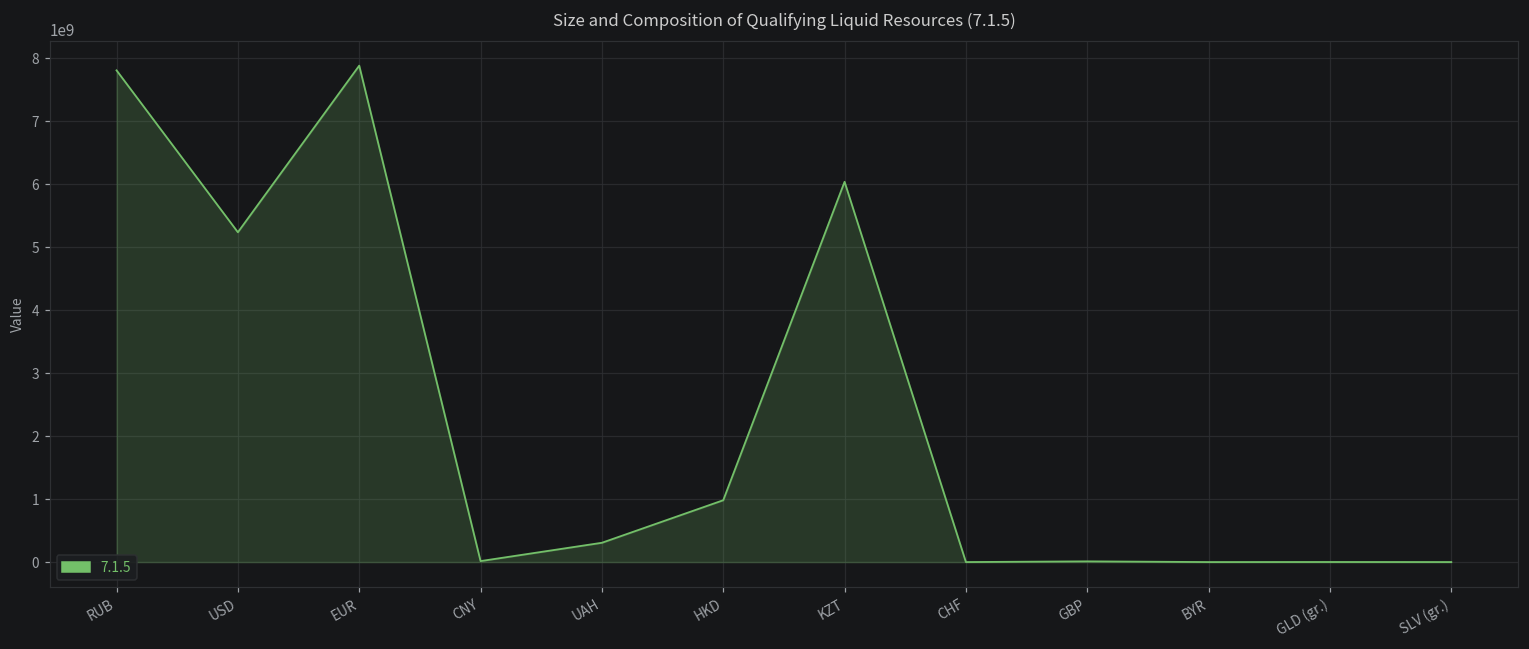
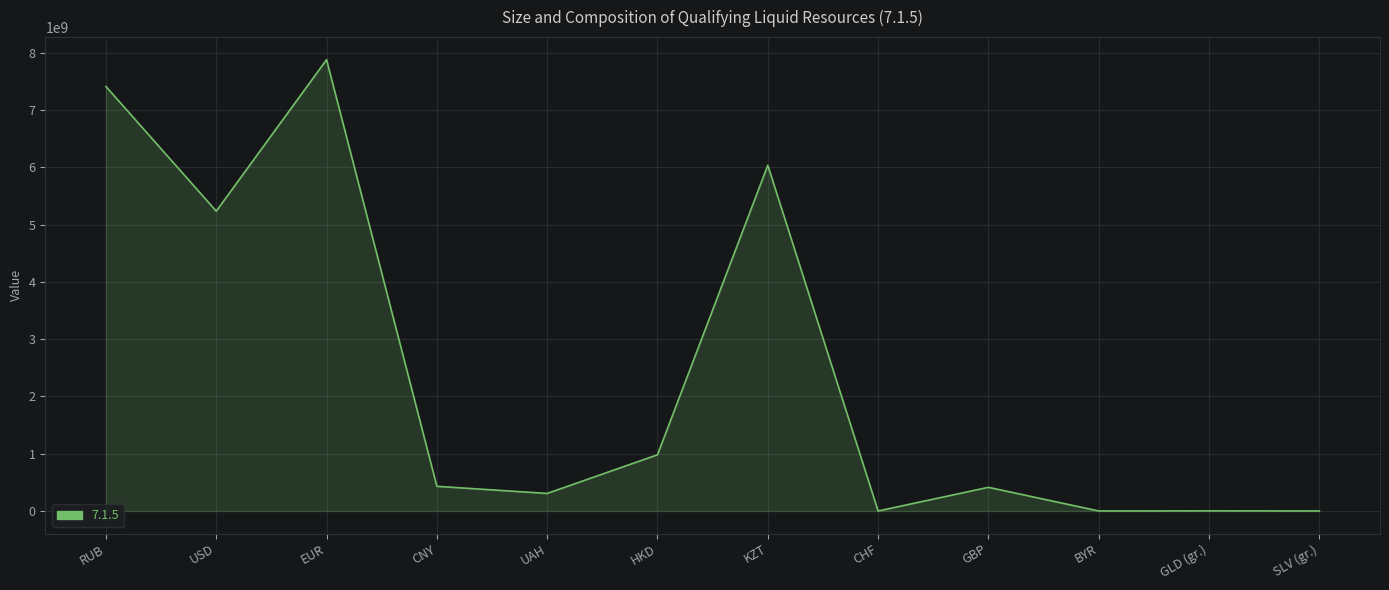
  {
-   "RUB": 7800000000,
+   "RUB": 7400000000,
    "USD": 5200000000,
    "EUR": 7900000000,
-   "CNY": 0,
+   "CNY": 400000000,
    "UAH": 300000000,
    "HKD": 1000000000,
    "KZT": 6000000000,
    "CHF": 0,
-   "GBP": 0,
+   "GBP": 400000000,
    "BYR": 0,
    "GLD (gr.)": 0,
    "SLV (gr.)": 0
  }
